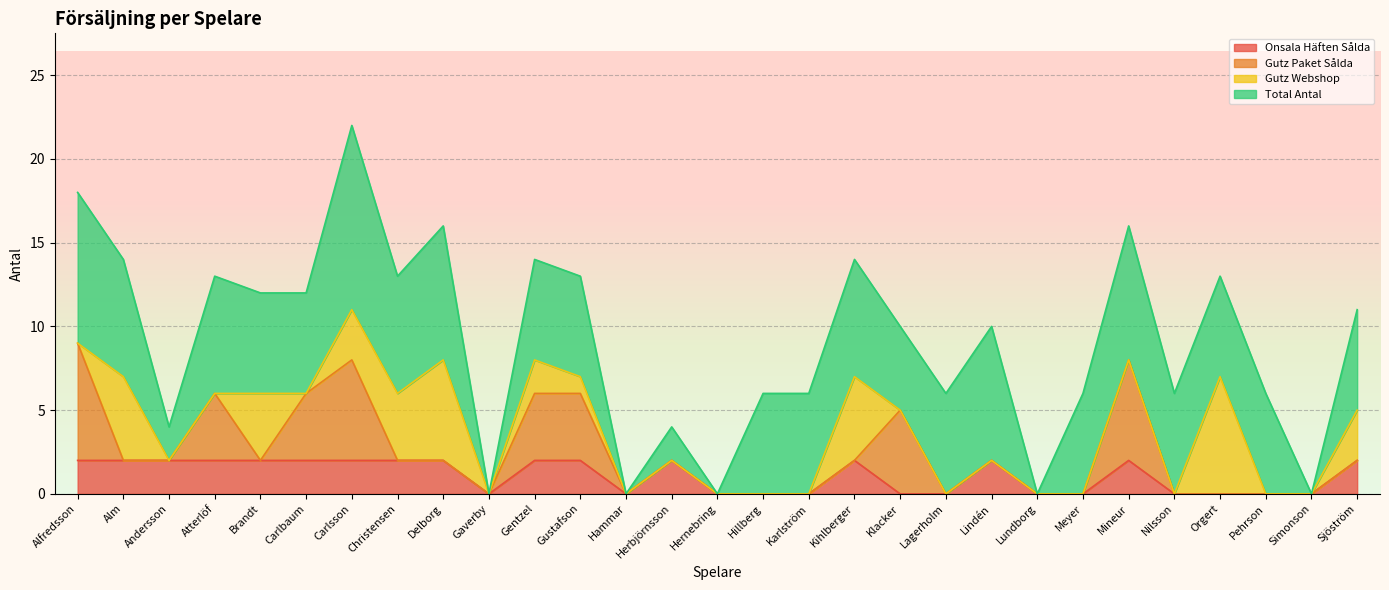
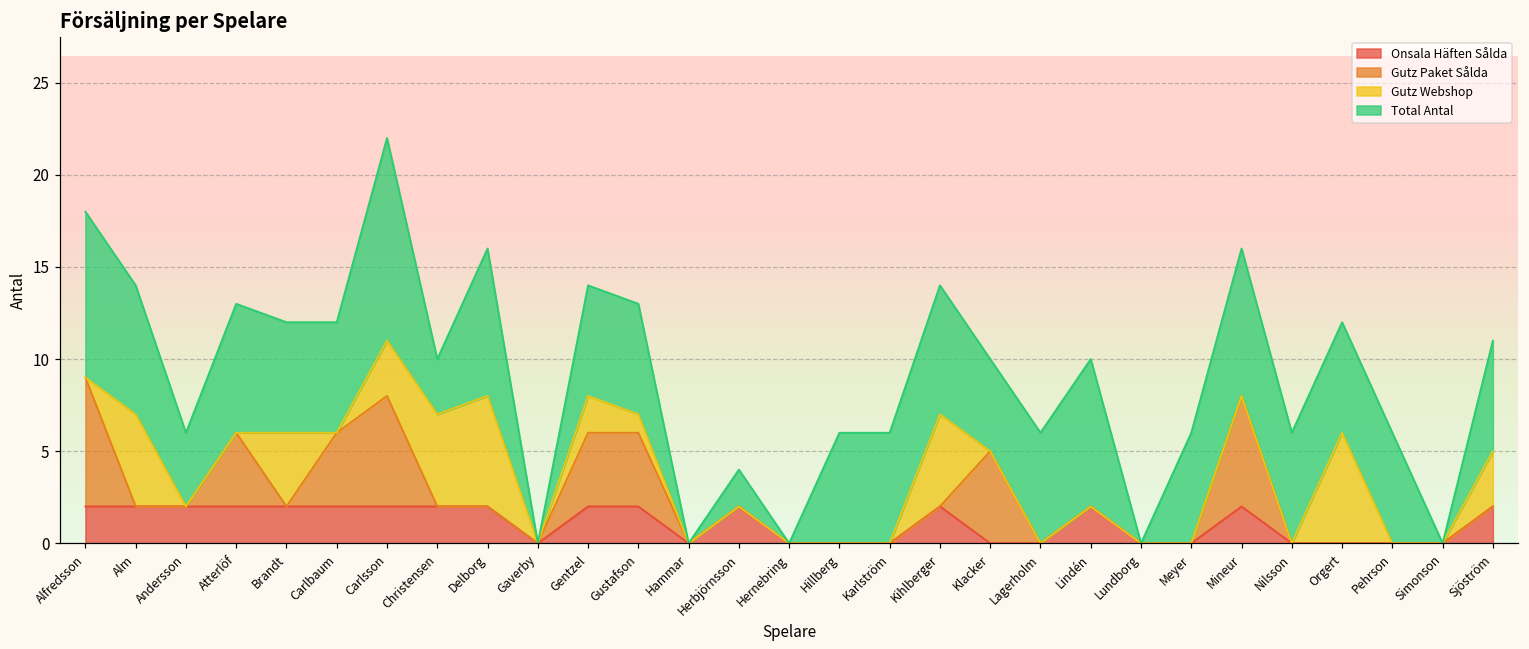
  {
    "Gutz Webshop": {
      "Alm": 7,
      "Brandt": 6,
      "Carlsson": 11,
-     "Christensen": 4,
+     "Christensen": 5,
      "Delborg": 8,
      "Gentzel": 8,
      "Gustafson": 7,
      "Kihlberger": 7,
-     "Orgert": 7,
+     "Orgert": 6,
      "Sjöström": 5
    },
    "Total Antal": {
      "Alfredsson": 9,
      "Alm": 7,
-     "Andersson": 2,
+     "Andersson": 4,
      "Atterlöf": 7,
      "Brandt": 6,
      "Carlbaum": 6,
      "Carlsson": 11,
-     "Christensen": 7,
+     "Christensen": 3,
      "Delborg": 8,
      "Gentzel": 6,
      "Gustafson": 6,
      "Herbjörnsson": 2,
      "Hillberg": 6,
      "Karlström": 6,
      "Kihlberger": 7,
      "Klacker": 5,
      "Lagerholm": 6,
      "Lindén": 8,
      "Meyer": 6,
      "Mineur": 8,
      "Nilsson": 6,
      "Orgert": 6,
      "Pehrson": 6,
      "Sjöström": 6
    }
  }
